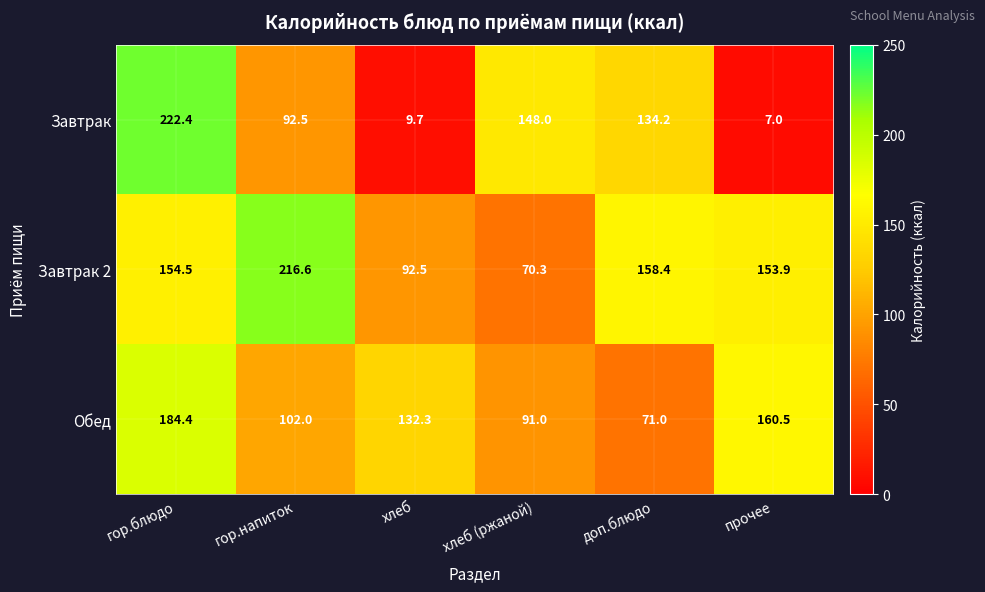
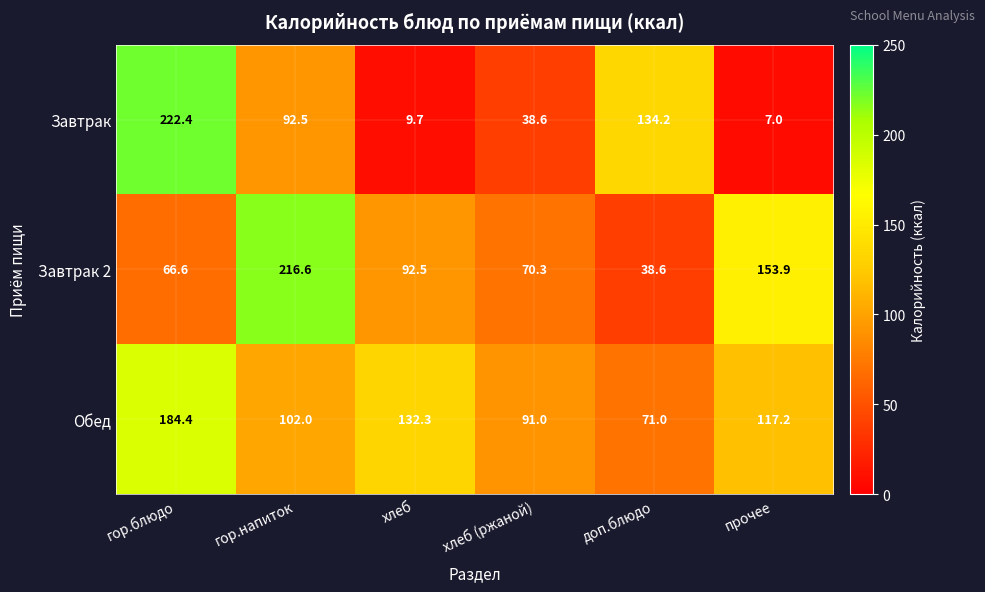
  {
    "Завтрак": {
      "гор.блюдо": 222.4,
      "гор.напиток": 92.5,
      "хлеб": 9.7,
-     "хлеб (ржаной)": 148.0,
+     "хлеб (ржаной)": 38.6,
      "доп.блюдо": 134.2,
      "прочее": 7.0
    },
    "Завтрак 2": {
-     "гор.блюдо": 154.5,
+     "гор.блюдо": 66.6,
      "гор.напиток": 216.6,
      "хлеб": 92.5,
      "хлеб (ржаной)": 70.3,
-     "доп.блюдо": 158.4,
+     "доп.блюдо": 38.6,
      "прочее": 153.9
    },
    "Обед": {
      "гор.блюдо": 184.4,
      "гор.напиток": 102.0,
      "хлеб": 132.3,
      "хлеб (ржаной)": 91.0,
      "доп.блюдо": 71.0,
-     "прочее": 160.5
+     "прочее": 117.2
    }
  }
